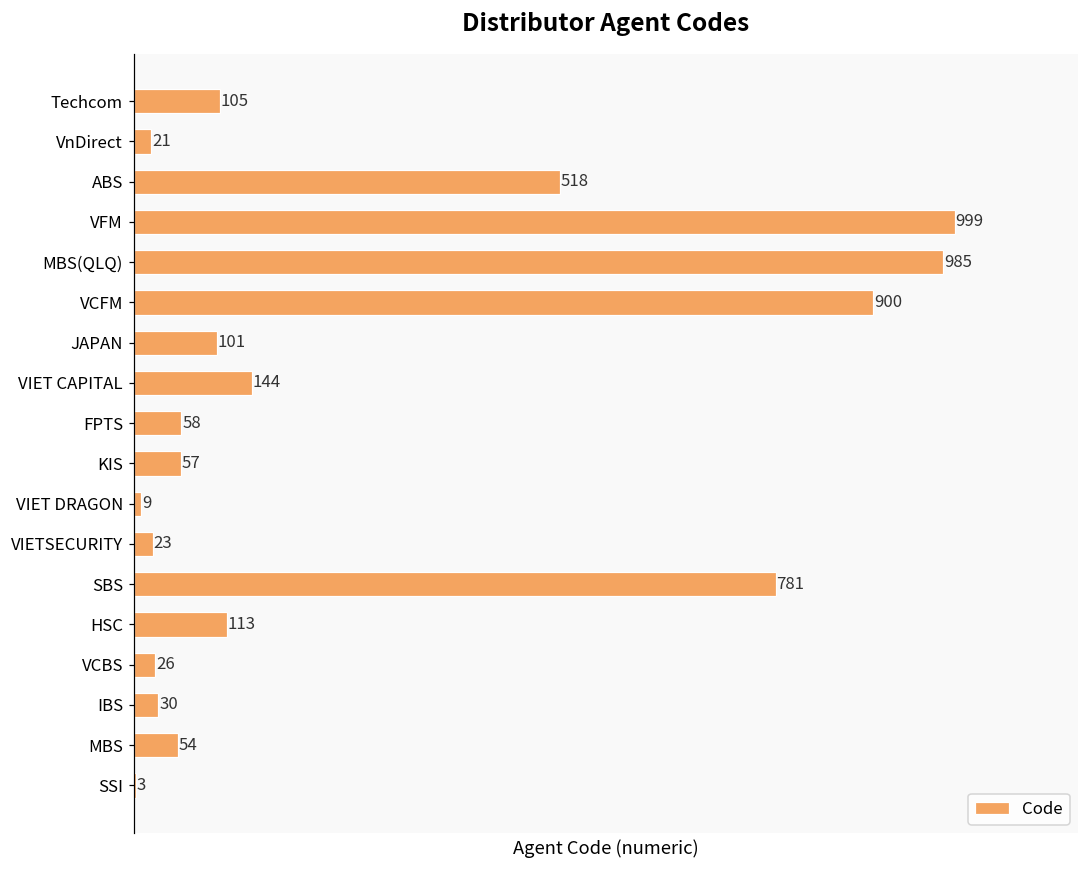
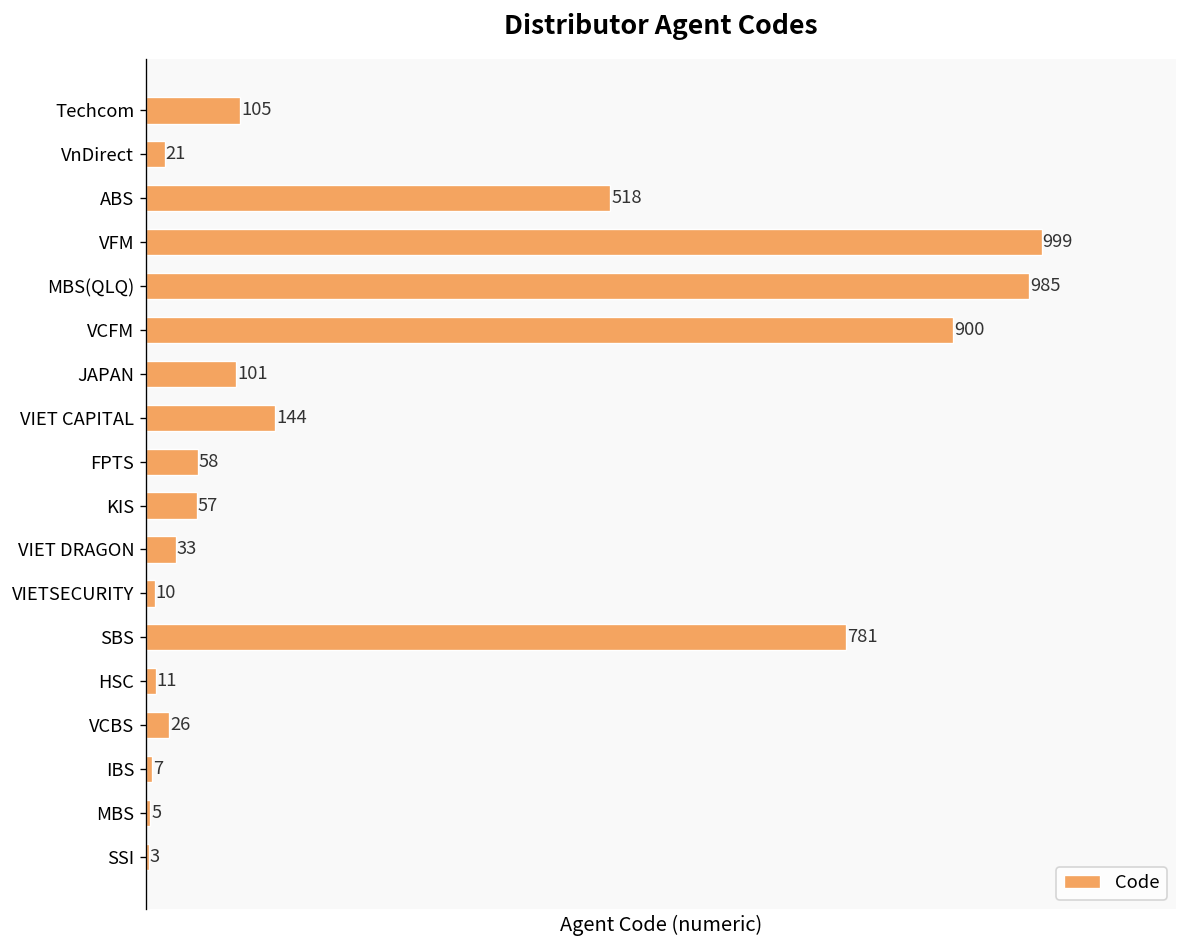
  {
    "Techcom": 105,
    "VnDirect": 21,
    "ABS": 518,
    "VFM": 999,
    "MBS(QLQ)": 985,
    "VCFM": 900,
    "JAPAN": 101,
    "VIET CAPITAL": 144,
    "FPTS": 58,
    "KIS": 57,
-   "VIET DRAGON": 9,
-   "VIETSECURITY": 23,
+   "VIET DRAGON": 33,
+   "VIETSECURITY": 10,
    "SBS": 781,
-   "HSC": 113,
+   "HSC": 11,
    "VCBS": 26,
-   "IBS": 30,
-   "MBS": 54,
+   "IBS": 7,
+   "MBS": 5,
    "SSI": 3
  }
